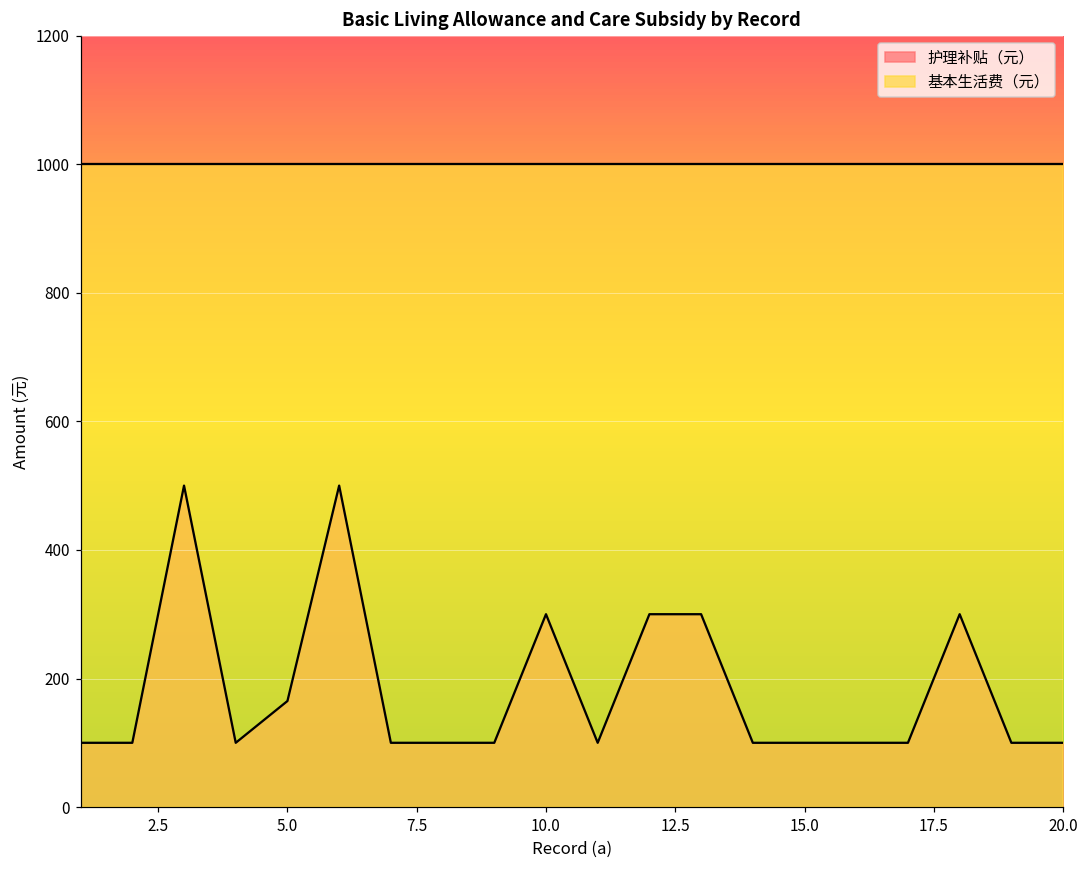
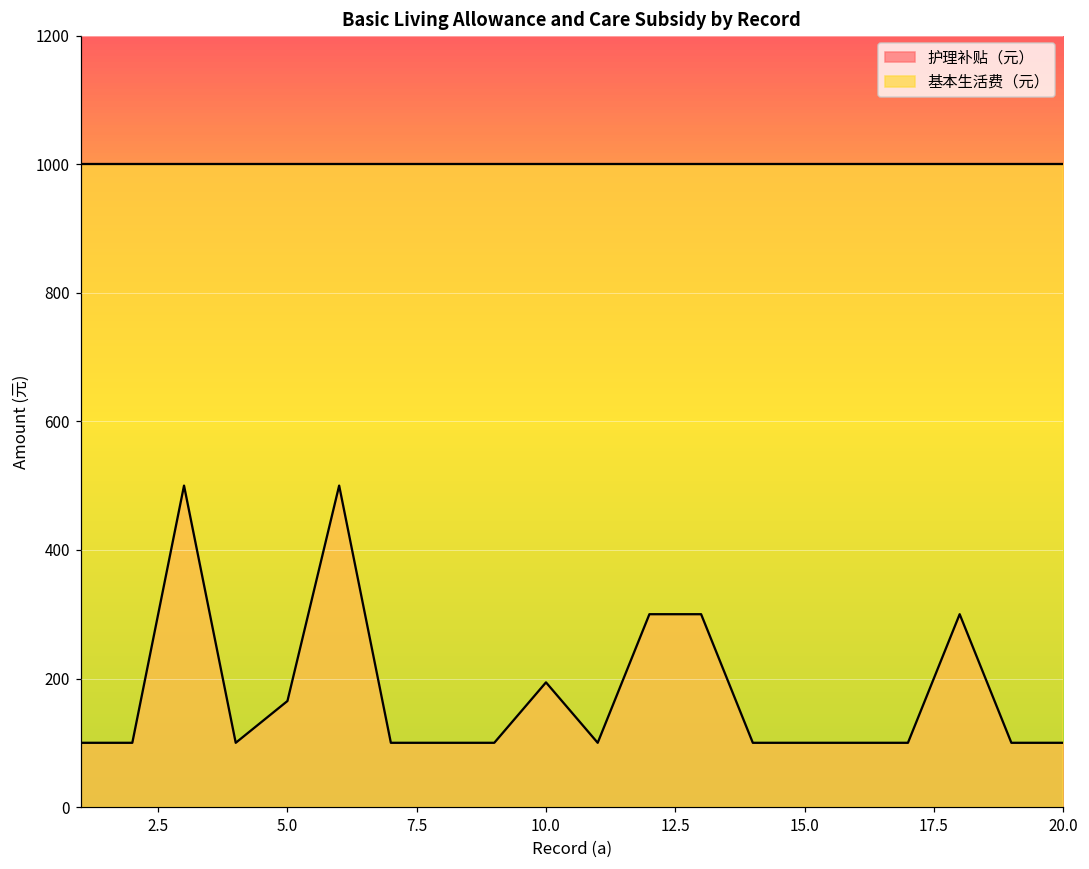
  {
    "护理补贴（元）": {
      "5.0": 170,
-     "10.0": 300,
+     "10.0": 190,
      "15.0": 100,
      "20.0": 100
    },
    "基本生活费（元）": {
      "5.0": 1000,
      "10.0": 1000,
      "15.0": 1000,
      "20.0": 1000
    }
  }
